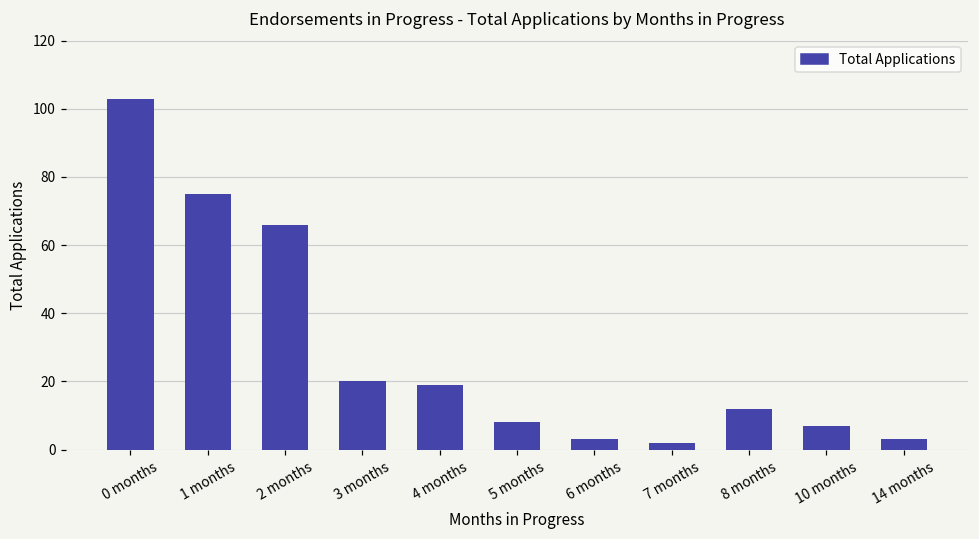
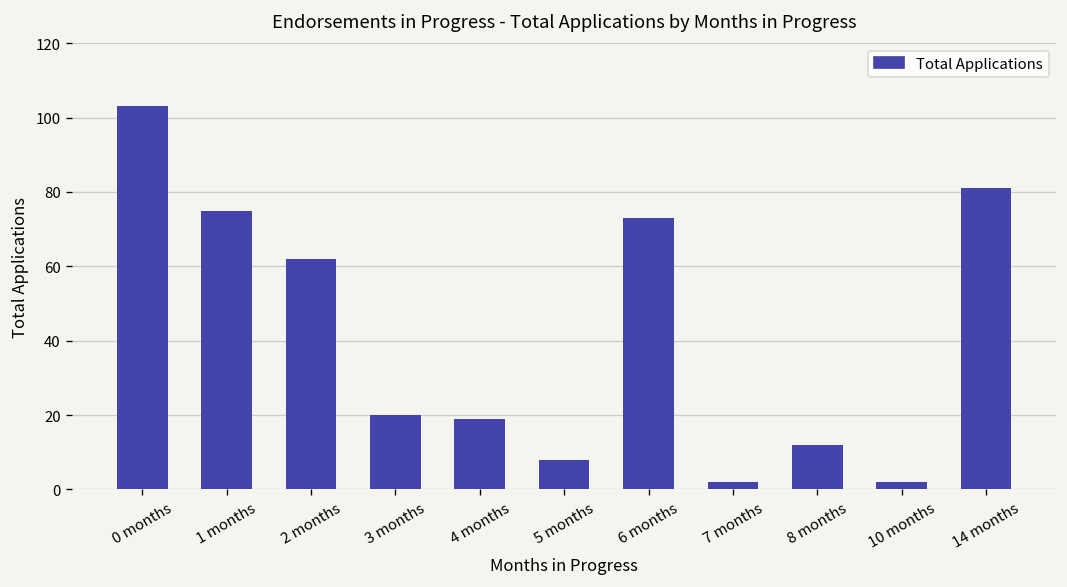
  {
    "0 months": 103,
    "1 months": 75,
-   "2 months": 66,
+   "2 months": 62,
    "3 months": 20,
    "4 months": 19,
    "5 months": 8,
-   "6 months": 3,
+   "6 months": 73,
    "7 months": 2,
    "8 months": 12,
-   "10 months": 7,
-   "14 months": 3
+   "10 months": 2,
+   "14 months": 81
  }
